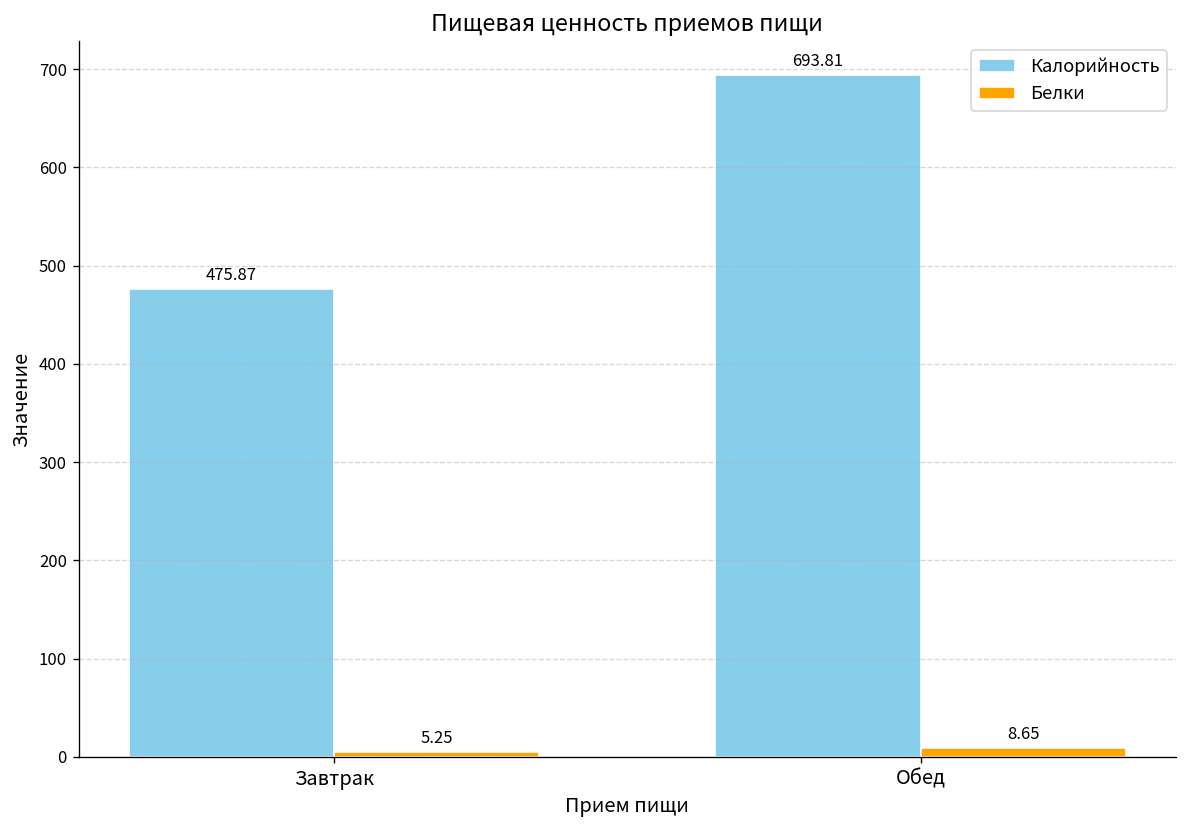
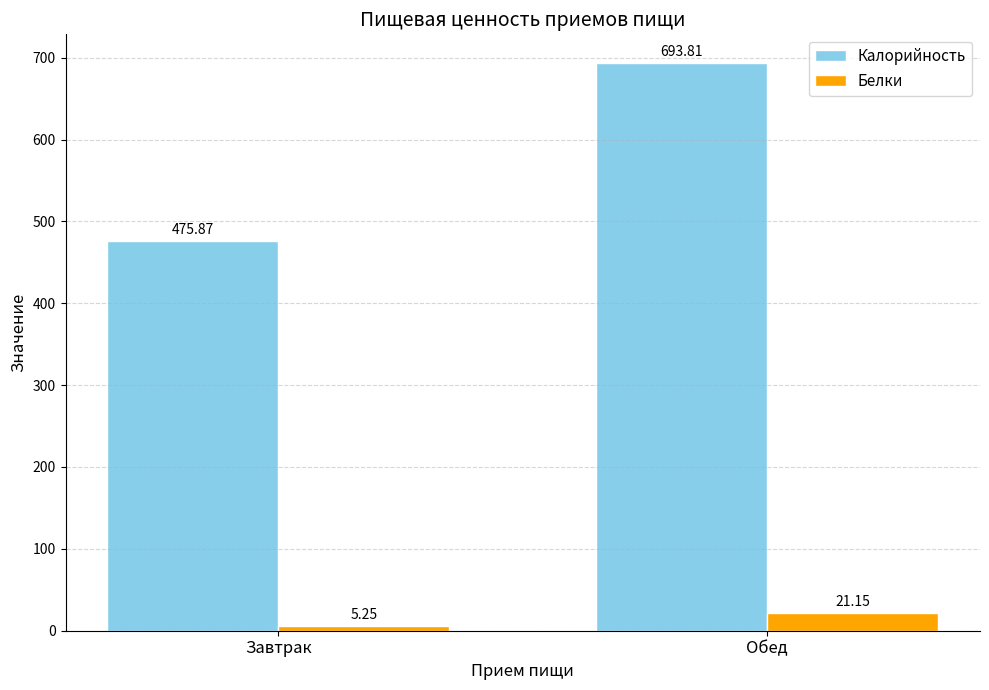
  {
    "Калорийность": {
      "Завтрак": 475.87,
      "Обед": 693.81
    },
    "Белки": {
      "Завтрак": 5.25,
-     "Обед": 8.65
+     "Обед": 21.15
    }
  }
